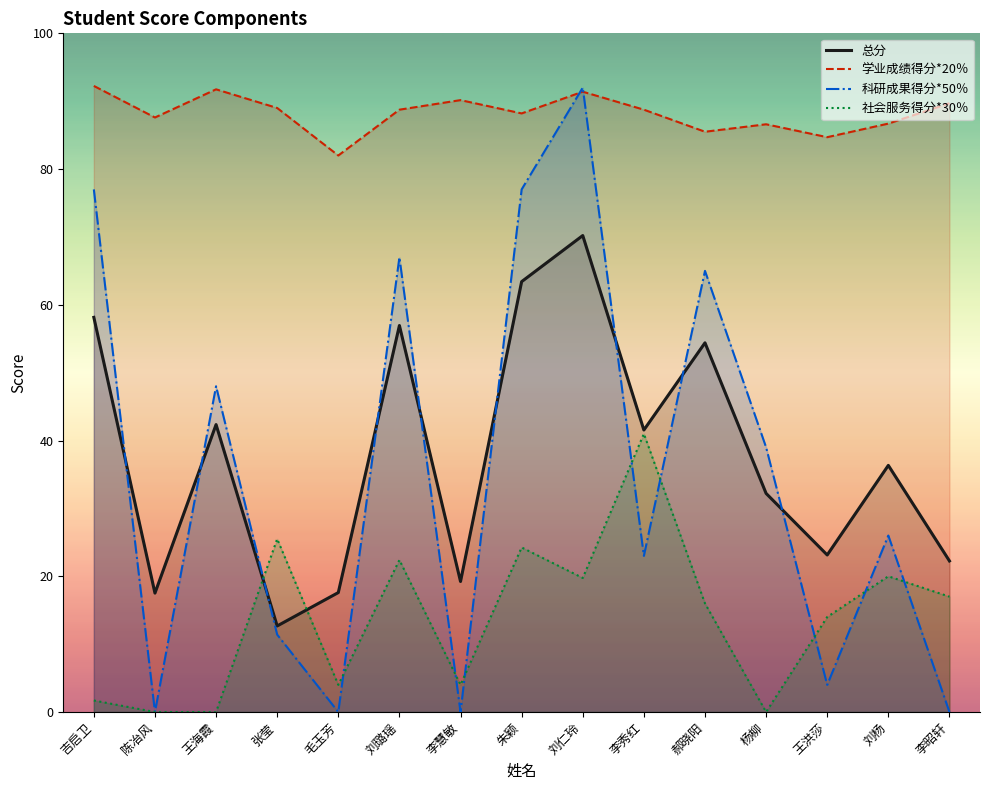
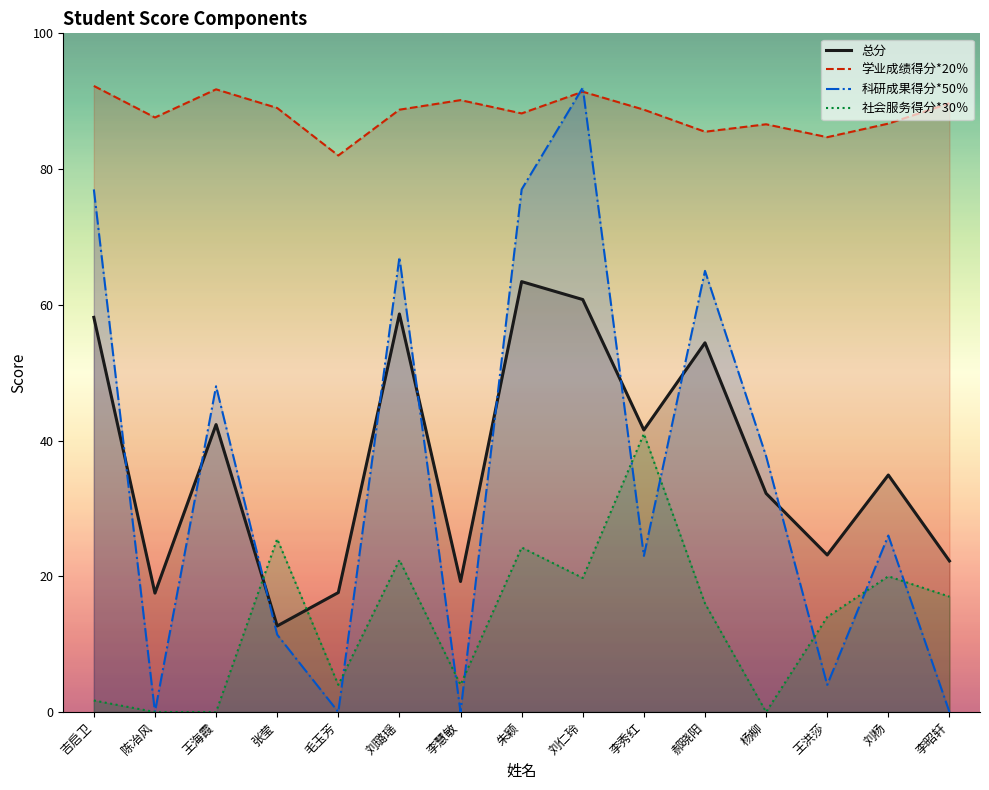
  {
    "总分": {
      "吉启卫": 58,
      "陈冶风": 18,
      "王海霞": 42,
      "张莹": 13,
      "毛玉芳": 18,
-     "刘璐瑶": 57,
+     "刘璐瑶": 59,
      "李慧敏": 19,
      "朱颖": 63,
-     "刘仁玲": 70,
+     "刘仁玲": 61,
      "李秀红": 42,
      "郝晓阳": 54,
      "杨柳": 32,
      "王洪莎": 23,
-     "刘杨": 36,
+     "刘杨": 35,
      "李昭轩": 22
    },
    "学业成绩得分*20％": {
      "吉启卫": 92,
      "陈冶风": 88,
      "王海霞": 92,
      "张莹": 89,
      "毛玉芳": 82,
      "刘璐瑶": 89,
      "李慧敏": 90,
      "朱颖": 88,
      "刘仁玲": 91,
      "李秀红": 89,
      "郝晓阳": 86,
      "杨柳": 87,
      "王洪莎": 85,
      "刘杨": 87
    },
    "科研成果得分*50％": {
      "吉启卫": 77,
      "王海霞": 48,
      "张莹": 11,
      "毛玉芳": 0,
      "刘璐瑶": 67,
      "李慧敏": 0,
      "朱颖": 77,
      "刘仁玲": 92,
      "李秀红": 23,
      "郝晓阳": 65,
-     "杨柳": 39,
+     "杨柳": 38,
      "王洪莎": 4,
      "刘杨": 26,
      "李昭轩": 0
    },
    "社会服务得分*30％": {
      "吉启卫": 2,
      "王海霞": 0,
      "张莹": 26,
      "毛玉芳": 4,
      "刘璐瑶": 22,
      "李慧敏": 4,
      "朱颖": 24,
      "刘仁玲": 20,
      "李秀红": 41,
      "郝晓阳": 16,
      "杨柳": 0,
      "王洪莎": 14,
      "刘杨": 20,
      "李昭轩": 17
    }
  }
